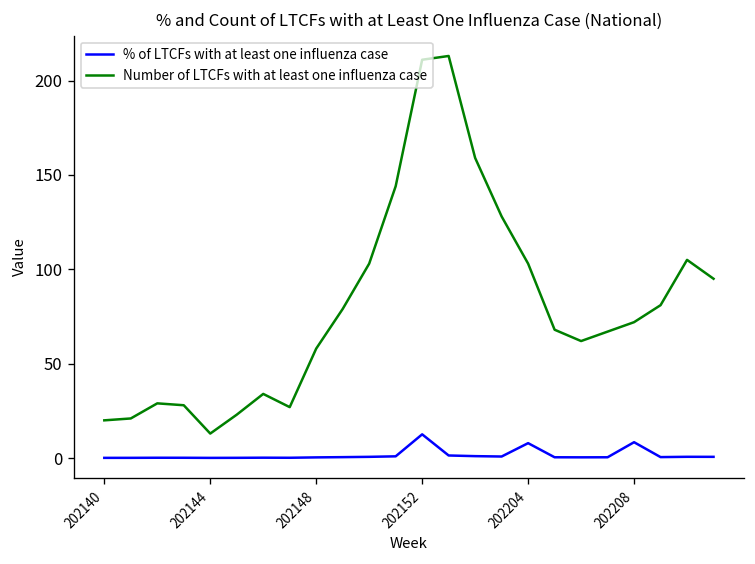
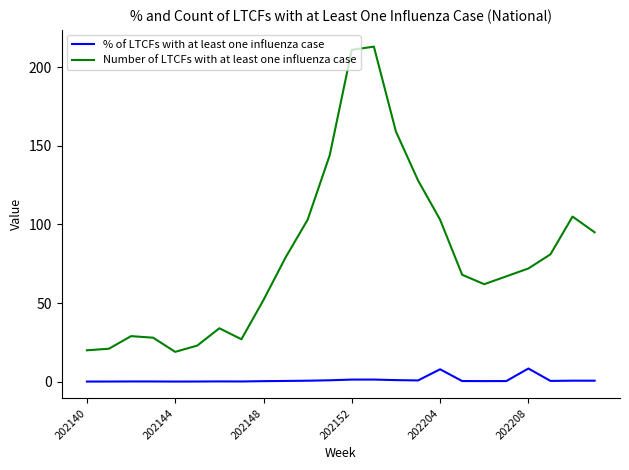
  {
    "% of LTCFs with at least one influenza case": {
      "202140": 0,
      "202144": 0,
      "202148": 0,
-     "202152": 13,
+     "202152": 1,
      "202204": 8,
      "202208": 8
    },
    "Number of LTCFs with at least one influenza case": {
      "202140": 20,
-     "202144": 13,
-     "202148": 58,
+     "202144": 19,
+     "202148": 52,
      "202204": 103,
      "202208": 72
    }
  }
